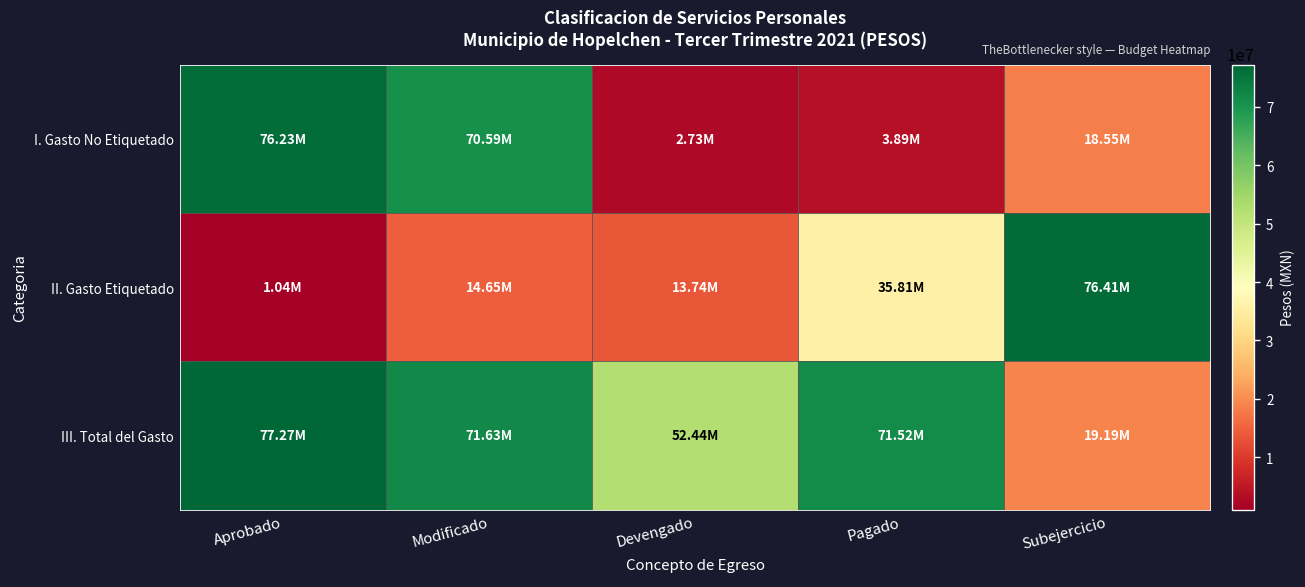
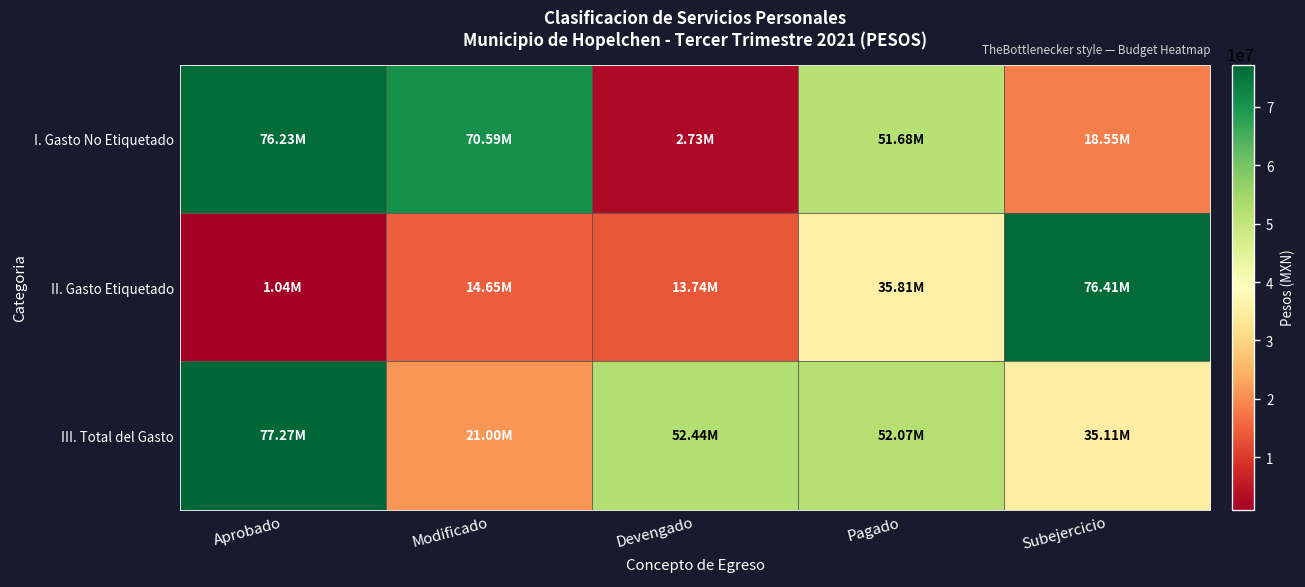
  {
    "I. Gasto No Etiquetado": {
      "Aprobado": "76.23M",
      "Modificado": "70.59M",
      "Devengado": "2.73M",
-     "Pagado": "3.89M",
+     "Pagado": "51.68M",
      "Subejercicio": "18.55M"
    },
    "II. Gasto Etiquetado": {
      "Aprobado": "1.04M",
      "Modificado": "14.65M",
      "Devengado": "13.74M",
      "Pagado": "35.81M",
      "Subejercicio": "76.41M"
    },
    "III. Total del Gasto": {
      "Aprobado": "77.27M",
-     "Modificado": "71.63M",
+     "Modificado": "21.00M",
      "Devengado": "52.44M",
-     "Pagado": "71.52M",
-     "Subejercicio": "19.19M"
+     "Pagado": "52.07M",
+     "Subejercicio": "35.11M"
    }
  }
